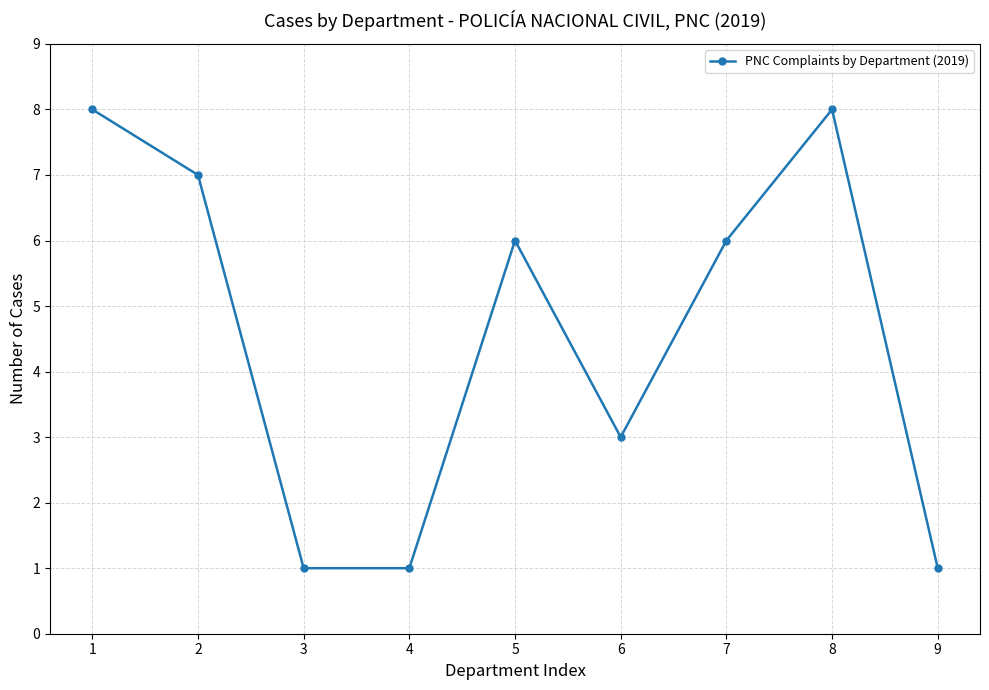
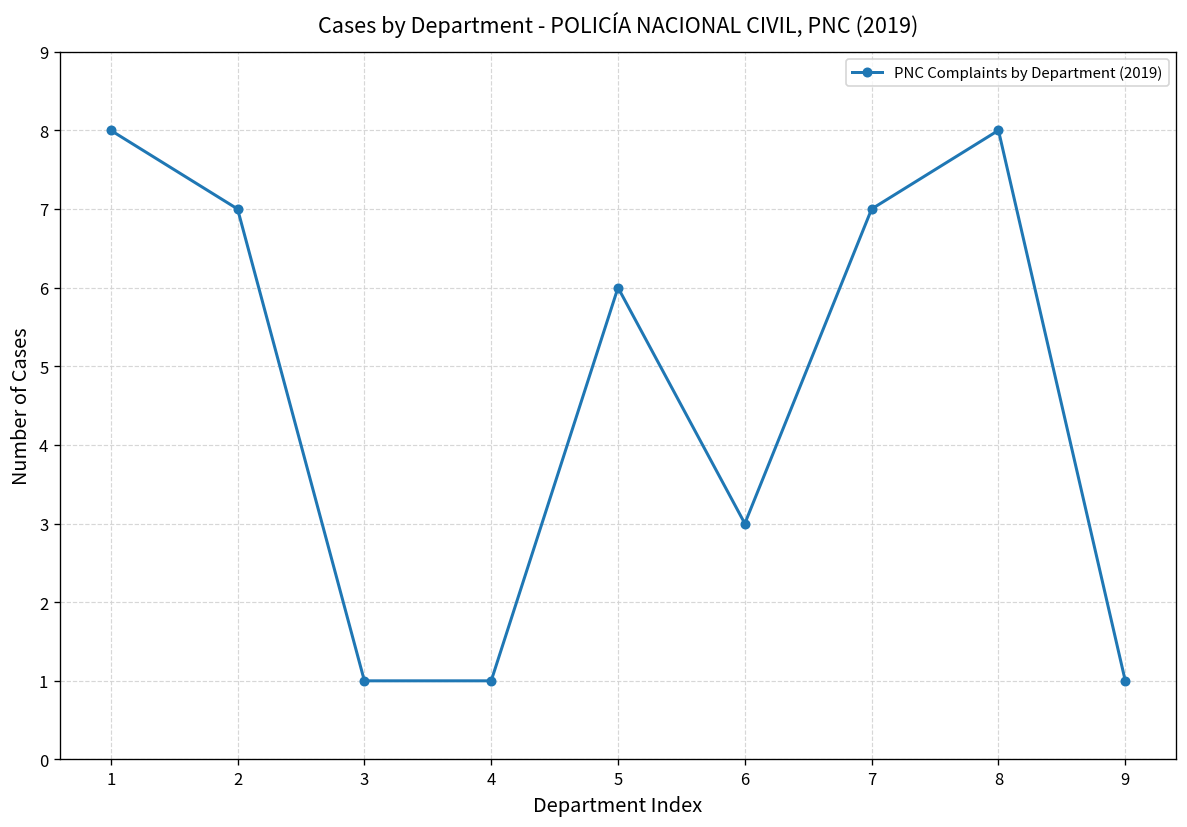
  {
    "1": 8,
    "2": 7,
    "3": 1,
    "4": 1,
    "5": 6,
    "6": 3,
-   "7": 6,
+   "7": 7,
    "8": 8,
    "9": 1
  }
